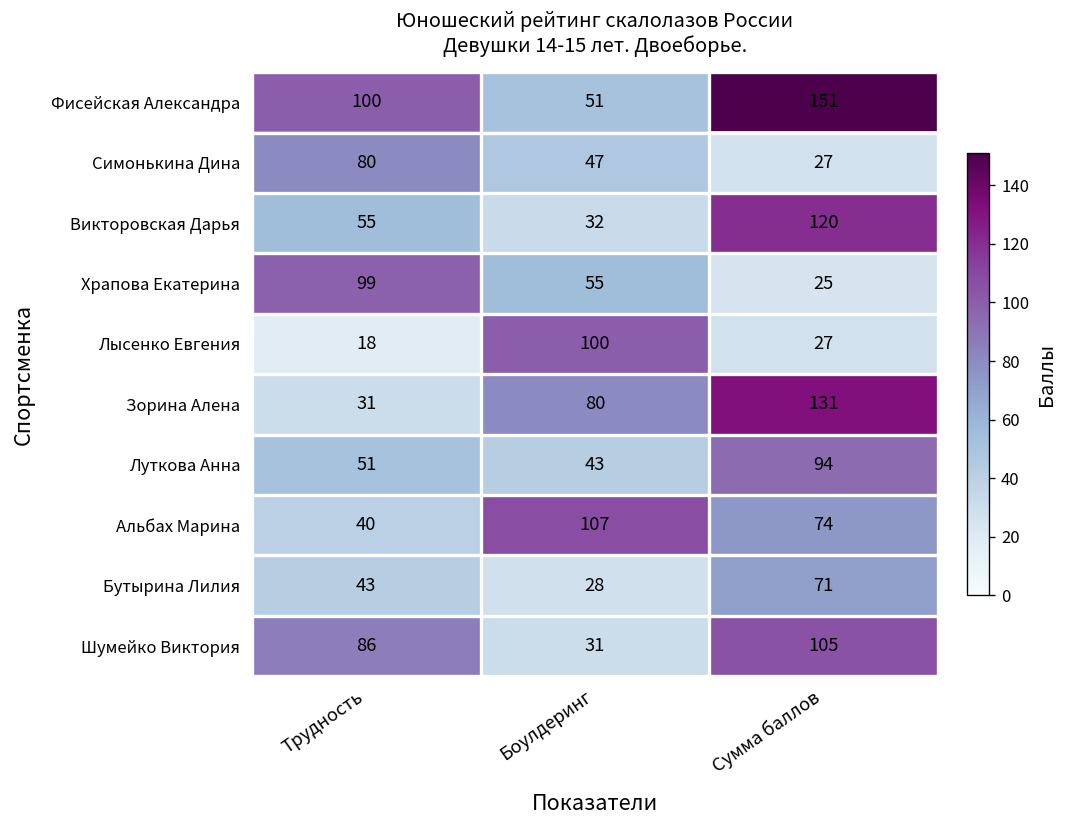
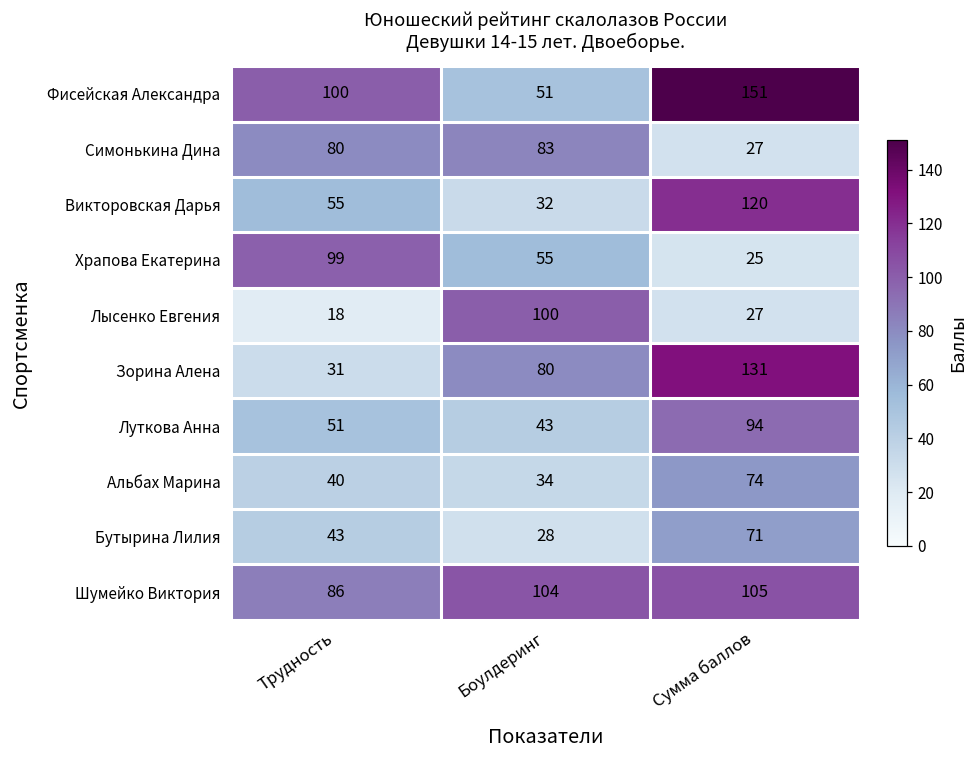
  {
    "Фисейская Александра": {
      "Трудность": 100,
      "Боулдеринг": 51,
      "Сумма баллов": 151
    },
    "Симонькина Дина": {
      "Трудность": 80,
-     "Боулдеринг": 47,
+     "Боулдеринг": 83,
      "Сумма баллов": 27
    },
    "Викторовская Дарья": {
      "Трудность": 55,
      "Боулдеринг": 32,
      "Сумма баллов": 120
    },
    "Храпова Екатерина": {
      "Трудность": 99,
      "Боулдеринг": 55,
      "Сумма баллов": 25
    },
    "Лысенко Евгения": {
      "Трудность": 18,
      "Боулдеринг": 100,
      "Сумма баллов": 27
    },
    "Зорина Алена": {
      "Трудность": 31,
      "Боулдеринг": 80,
      "Сумма баллов": 131
    },
    "Луткова Анна": {
      "Трудность": 51,
      "Боулдеринг": 43,
      "Сумма баллов": 94
    },
    "Альбах Марина": {
      "Трудность": 40,
-     "Боулдеринг": 107,
+     "Боулдеринг": 34,
      "Сумма баллов": 74
    },
    "Бутырина Лилия": {
      "Трудность": 43,
      "Боулдеринг": 28,
      "Сумма баллов": 71
    },
    "Шумейко Виктория": {
      "Трудность": 86,
-     "Боулдеринг": 31,
+     "Боулдеринг": 104,
      "Сумма баллов": 105
    }
  }
